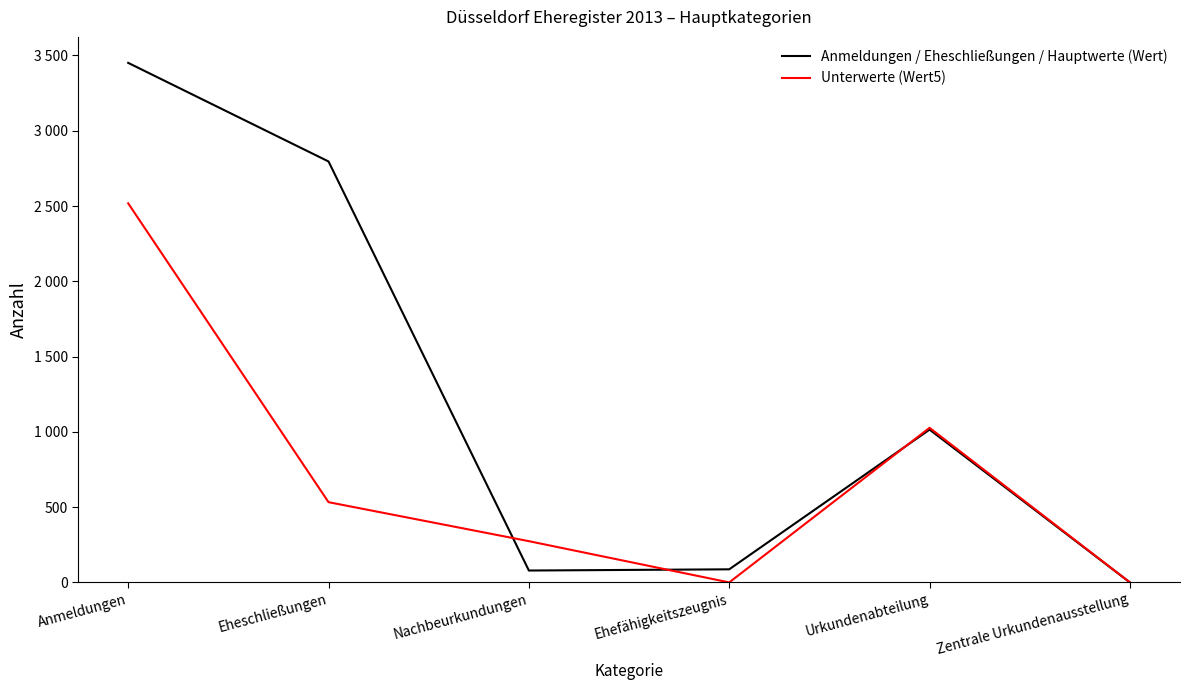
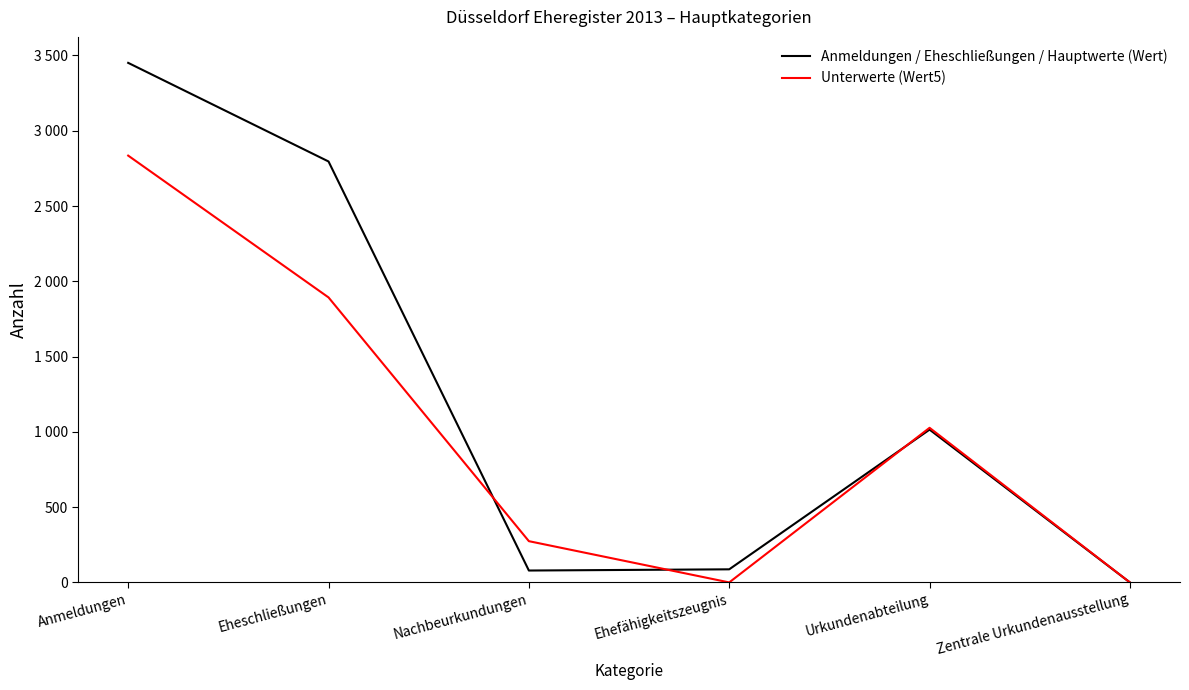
  {
    "Anmeldungen / Eheschließungen / Hauptwerte (Wert)": {
      "Anmeldungen": 3450,
      "Eheschließungen": 2800,
      "Nachbeurkundungen": 80,
      "Ehefähigkeitszeugnis": 90
    },
    "Unterwerte (Wert5)": {
-     "Anmeldungen": 2520,
-     "Eheschließungen": 530,
+     "Anmeldungen": 2840,
+     "Eheschließungen": 1890,
      "Nachbeurkundungen": 270,
      "Ehefähigkeitszeugnis": 0
    }
  }
